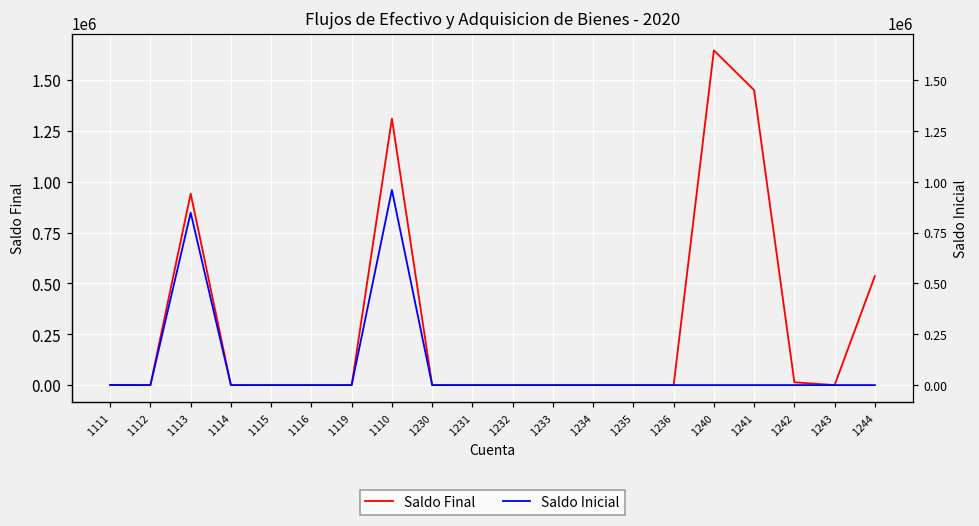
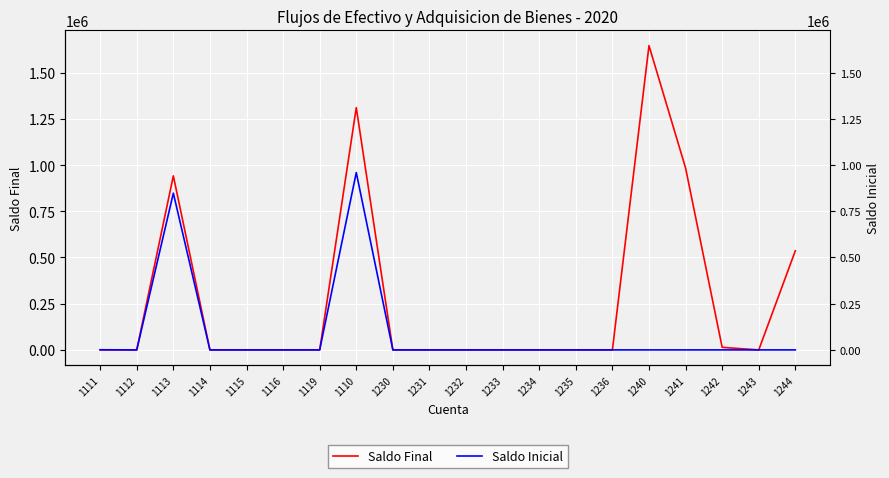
  {
    "Saldo Final": {
      "1113": 940000,
      "1110": 1310000,
      "1240": 1650000,
-     "1241": 1450000,
+     "1241": 980000,
      "1244": 540000
    },
    "Saldo Inicial": {
      "1113": 850000,
      "1110": 960000,
      "1240": 0,
      "1241": 0,
      "1244": 0
    }
  }
